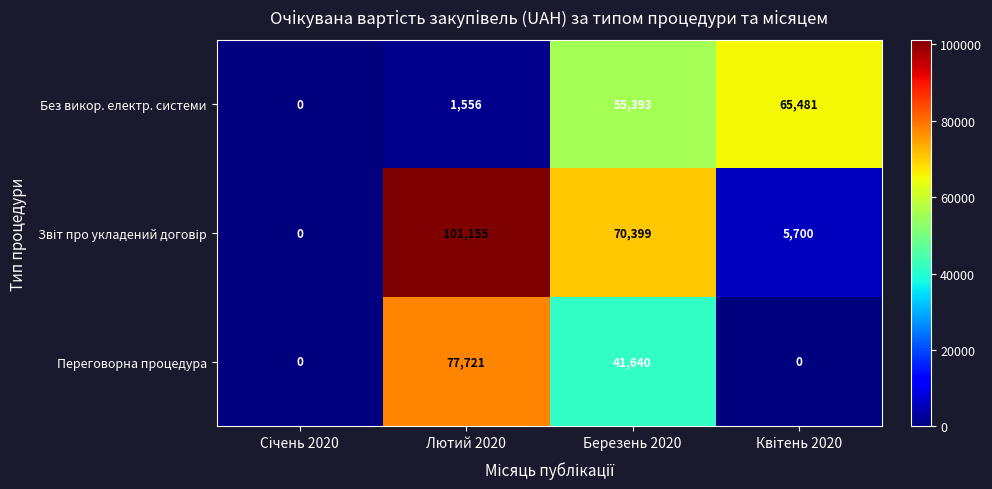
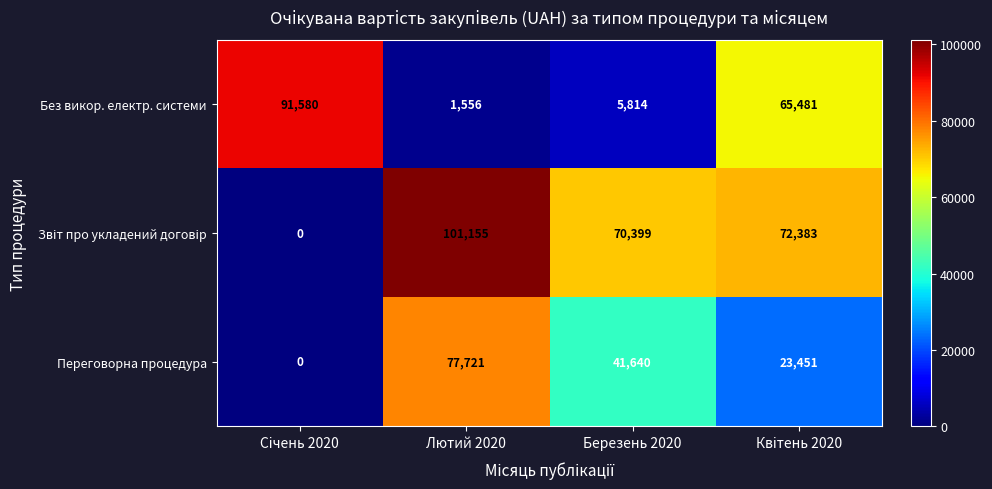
  {
    "Без викор. електр. системи": {
-     "Січень 2020": "0",
+     "Січень 2020": "91,580",
      "Лютий 2020": "1,556",
-     "Березень 2020": "55,393",
+     "Березень 2020": "5,814",
      "Квітень 2020": "65,481"
    },
    "Звіт про укладений договір": {
      "Січень 2020": "0",
      "Лютий 2020": "101,155",
      "Березень 2020": "70,399",
-     "Квітень 2020": "5,700"
+     "Квітень 2020": "72,383"
    },
    "Переговорна процедура": {
      "Січень 2020": "0",
      "Лютий 2020": "77,721",
      "Березень 2020": "41,640",
-     "Квітень 2020": "0"
+     "Квітень 2020": "23,451"
    }
  }
